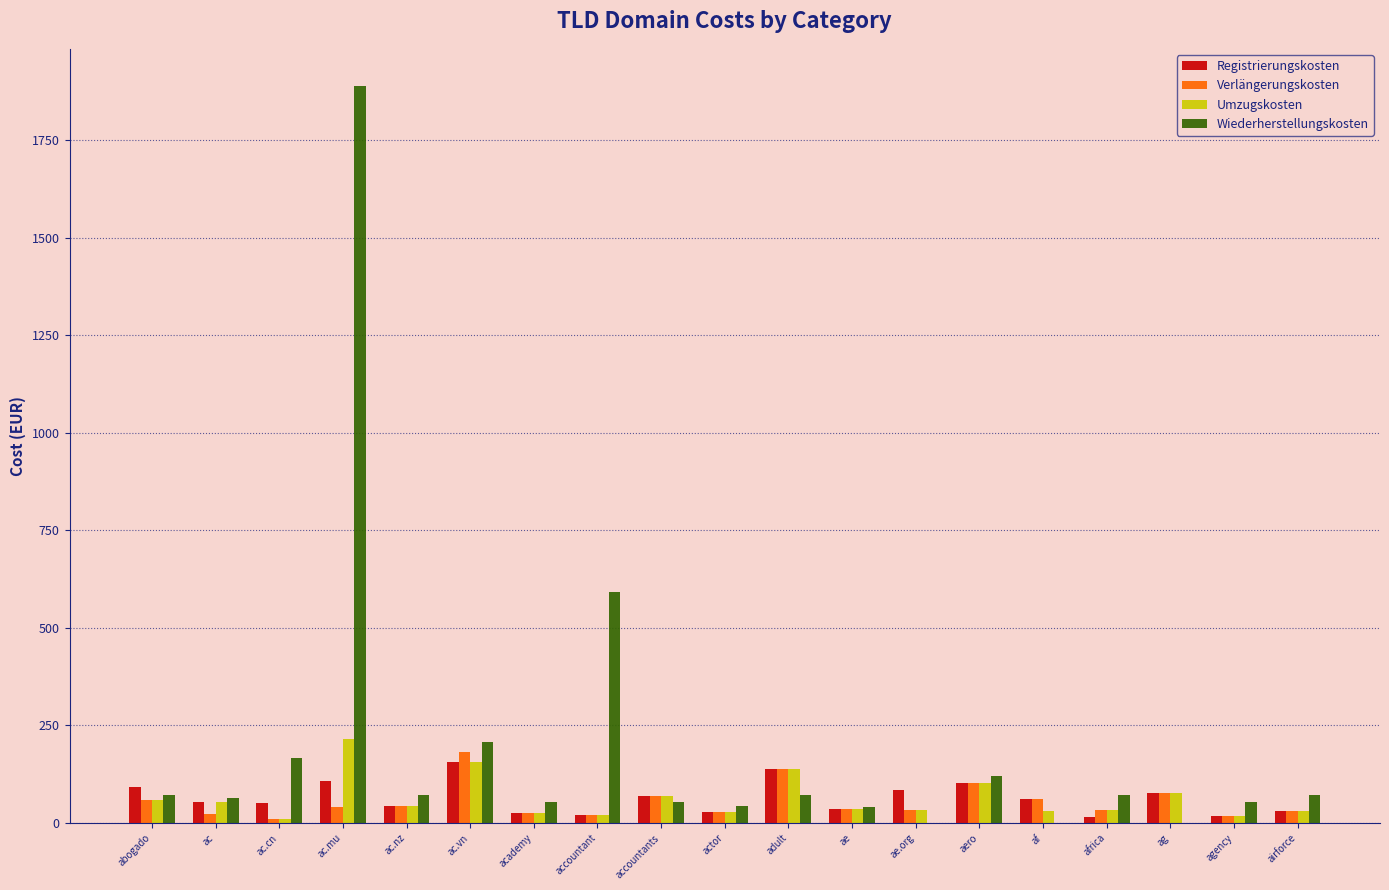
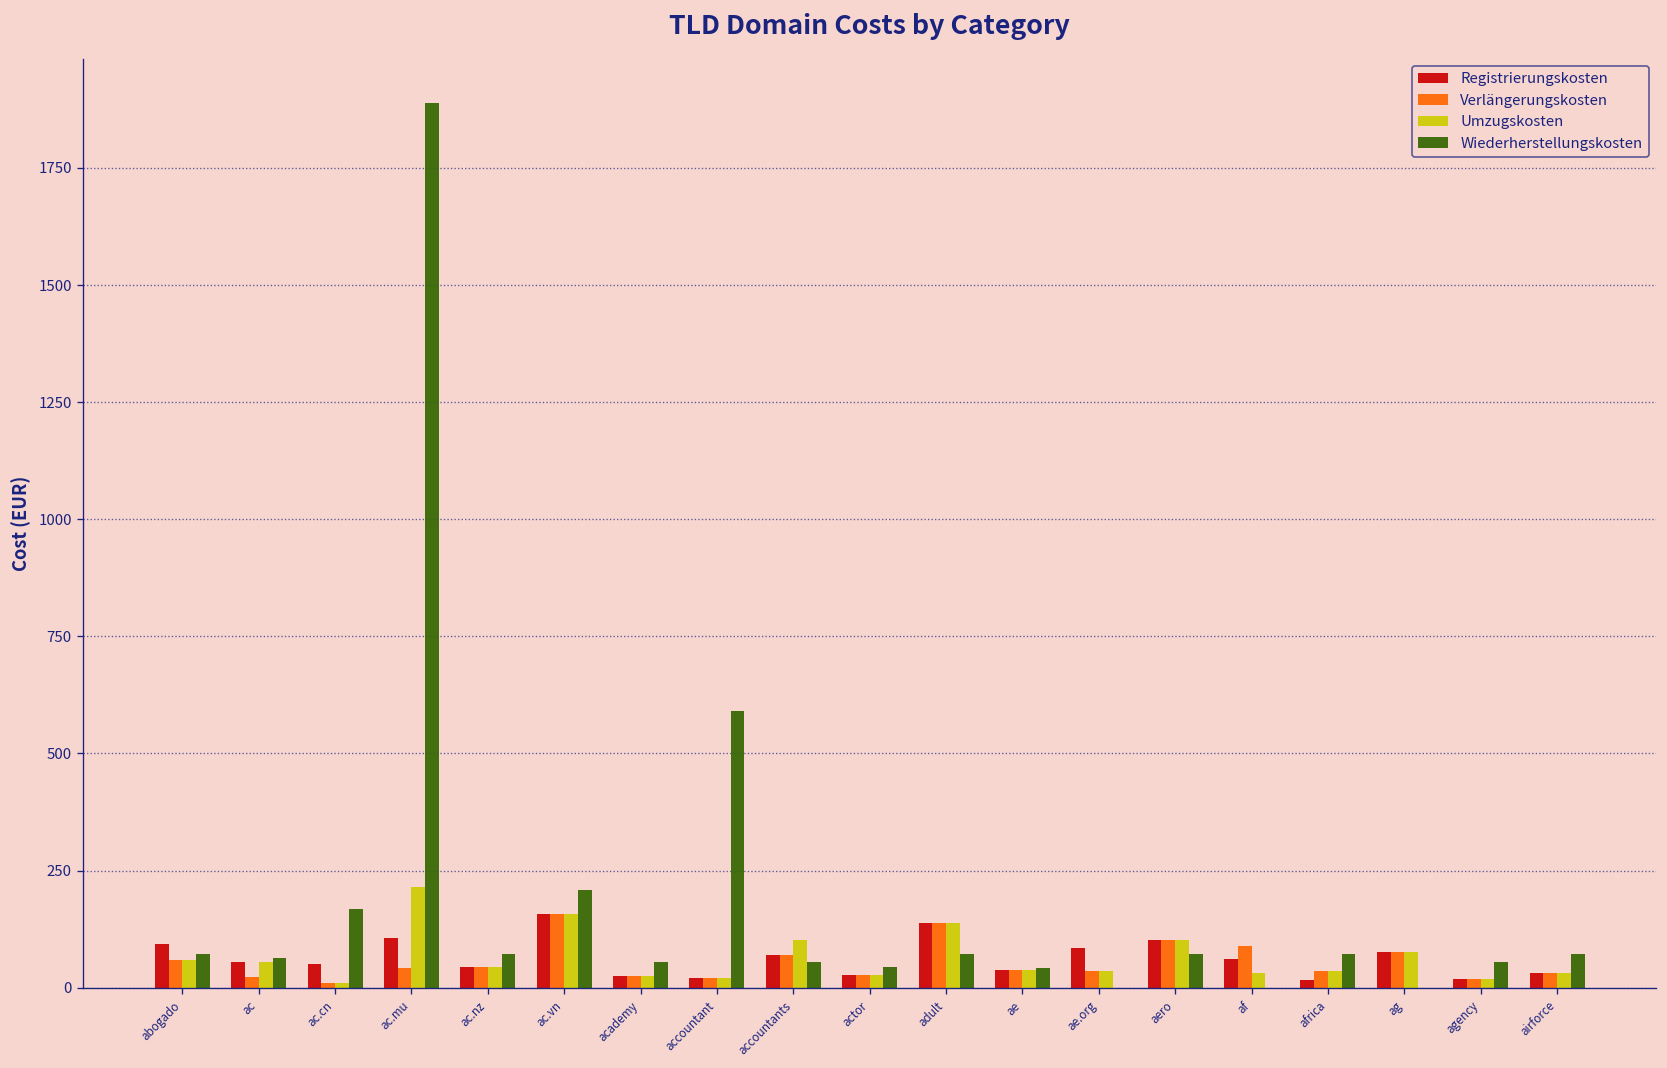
  {
    "Registrierungskosten": {
      "abogado": 90,
      "ac": 50,
      "ac.cn": 50,
      "ac.mu": 110,
      "ac.nz": 40,
      "ac.vn": 160,
      "academy": 30,
      "accountant": 20,
      "accountants": 70,
      "actor": 30,
      "adult": 140,
      "ae": 40,
      "ae.org": 90,
      "aero": 100,
      "af": 60,
      "africa": 20,
      "ag": 80,
      "agency": 20,
      "airforce": 30
    },
    "Verlängerungskosten": {
      "abogado": 60,
      "ac": 20,
      "ac.cn": 10,
      "ac.mu": 40,
      "ac.nz": 40,
-     "ac.vn": 180,
+     "ac.vn": 160,
      "academy": 30,
      "accountant": 20,
      "accountants": 70,
      "actor": 30,
      "adult": 140,
      "ae": 40,
      "ae.org": 30,
      "aero": 100,
-     "af": 60,
+     "af": 90,
      "africa": 30,
      "ag": 80,
      "agency": 20,
      "airforce": 30
    },
    "Umzugskosten": {
      "abogado": 60,
      "ac": 50,
      "ac.cn": 10,
      "ac.mu": 210,
      "ac.nz": 40,
      "ac.vn": 160,
      "academy": 30,
      "accountant": 20,
-     "accountants": 70,
+     "accountants": 100,
      "actor": 30,
      "adult": 140,
      "ae": 40,
      "ae.org": 30,
      "aero": 100,
      "af": 30,
      "africa": 30,
      "ag": 80,
      "agency": 20,
      "airforce": 30
    },
    "Wiederherstellungskosten": {
      "abogado": 70,
      "ac": 60,
      "ac.cn": 170,
      "ac.mu": 1890,
      "ac.nz": 70,
      "ac.vn": 210,
      "academy": 50,
      "accountant": 590,
      "accountants": 50,
      "actor": 40,
      "adult": 70,
      "ae": 40,
      "ae.org": 0,
-     "aero": 120,
+     "aero": 70,
      "af": 0,
      "africa": 70,
      "ag": 0,
      "agency": 50,
      "airforce": 70
    }
  }
